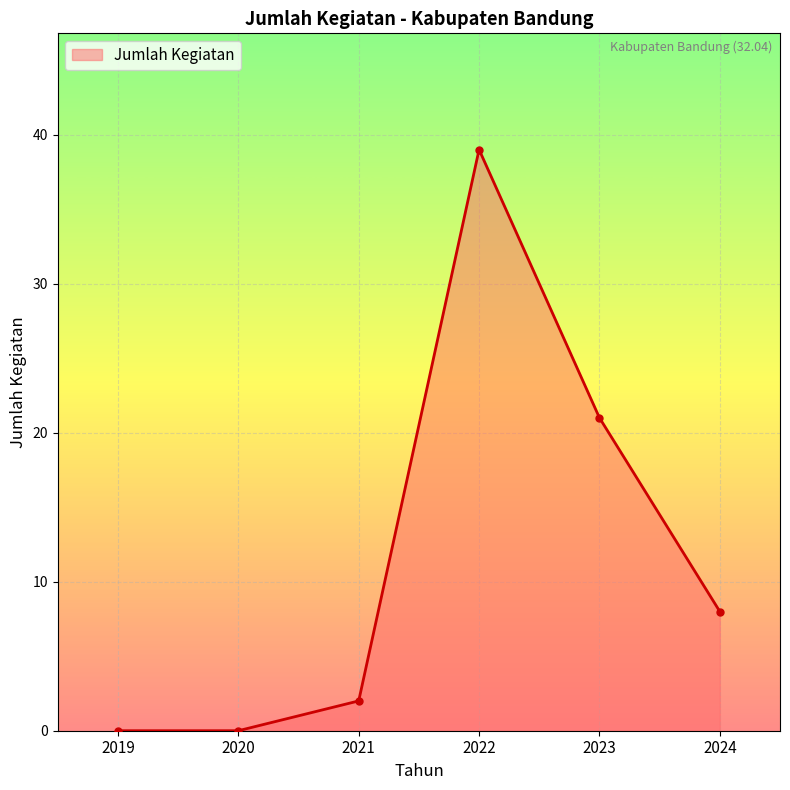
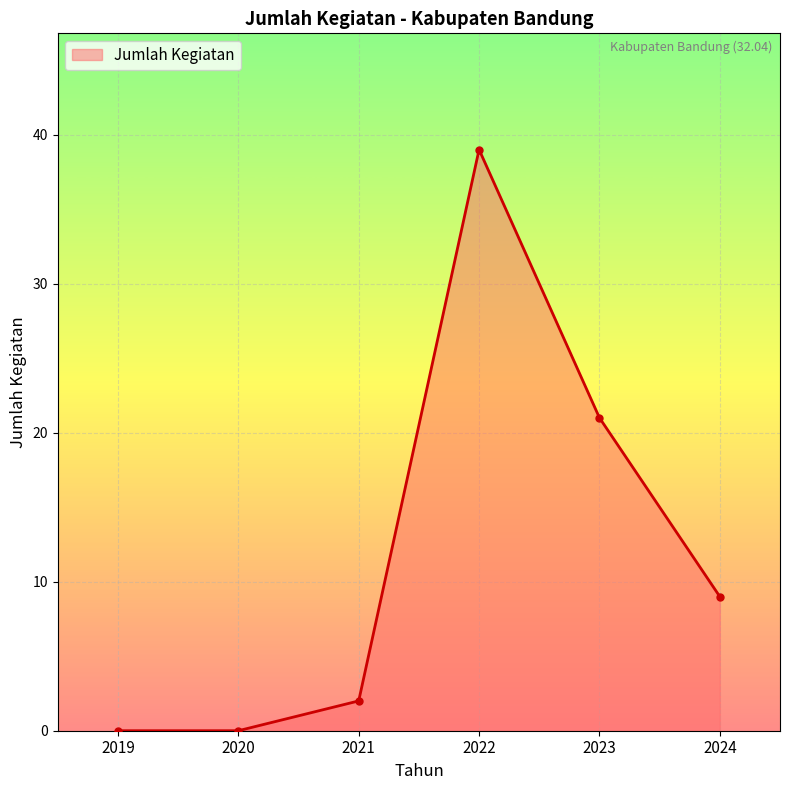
  {
    "2019": 0,
    "2020": 0,
    "2021": 2,
    "2022": 39,
    "2023": 21,
-   "2024": 8
+   "2024": 9
  }
